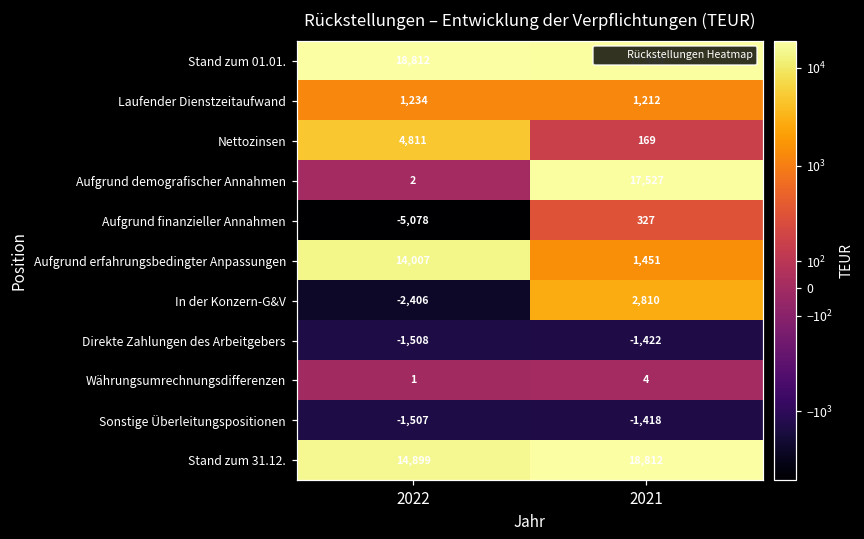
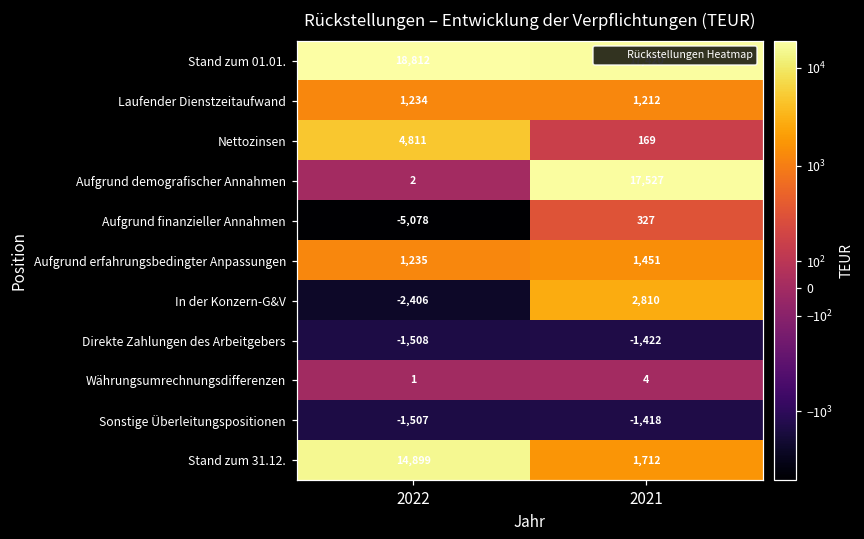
  {
    "Stand zum 01.01.": {
      "2022": "18,812"
    },
    "Laufender Dienstzeitaufwand": {
      "2022": "1,234",
      "2021": "1,212"
    },
    "Nettozinsen": {
      "2022": "4,811",
      "2021": "169"
    },
    "Aufgrund demografischer Annahmen": {
      "2022": "2",
      "2021": "17,527"
    },
    "Aufgrund finanzieller Annahmen": {
      "2022": "-5,078",
      "2021": "327"
    },
    "Aufgrund erfahrungsbedingter Anpassungen": {
-     "2022": "14,007",
+     "2022": "1,235",
      "2021": "1,451"
    },
    "In der Konzern-G&V": {
      "2022": "-2,406",
      "2021": "2,810"
    },
    "Direkte Zahlungen des Arbeitgebers": {
      "2022": "-1,508",
      "2021": "-1,422"
    },
    "Währungsumrechnungsdifferenzen": {
      "2022": "1",
      "2021": "4"
    },
    "Sonstige Überleitungspositionen": {
      "2022": "-1,507",
      "2021": "-1,418"
    },
    "Stand zum 31.12.": {
      "2022": "14,899",
-     "2021": "18,812"
+     "2021": "1,712"
    }
  }
